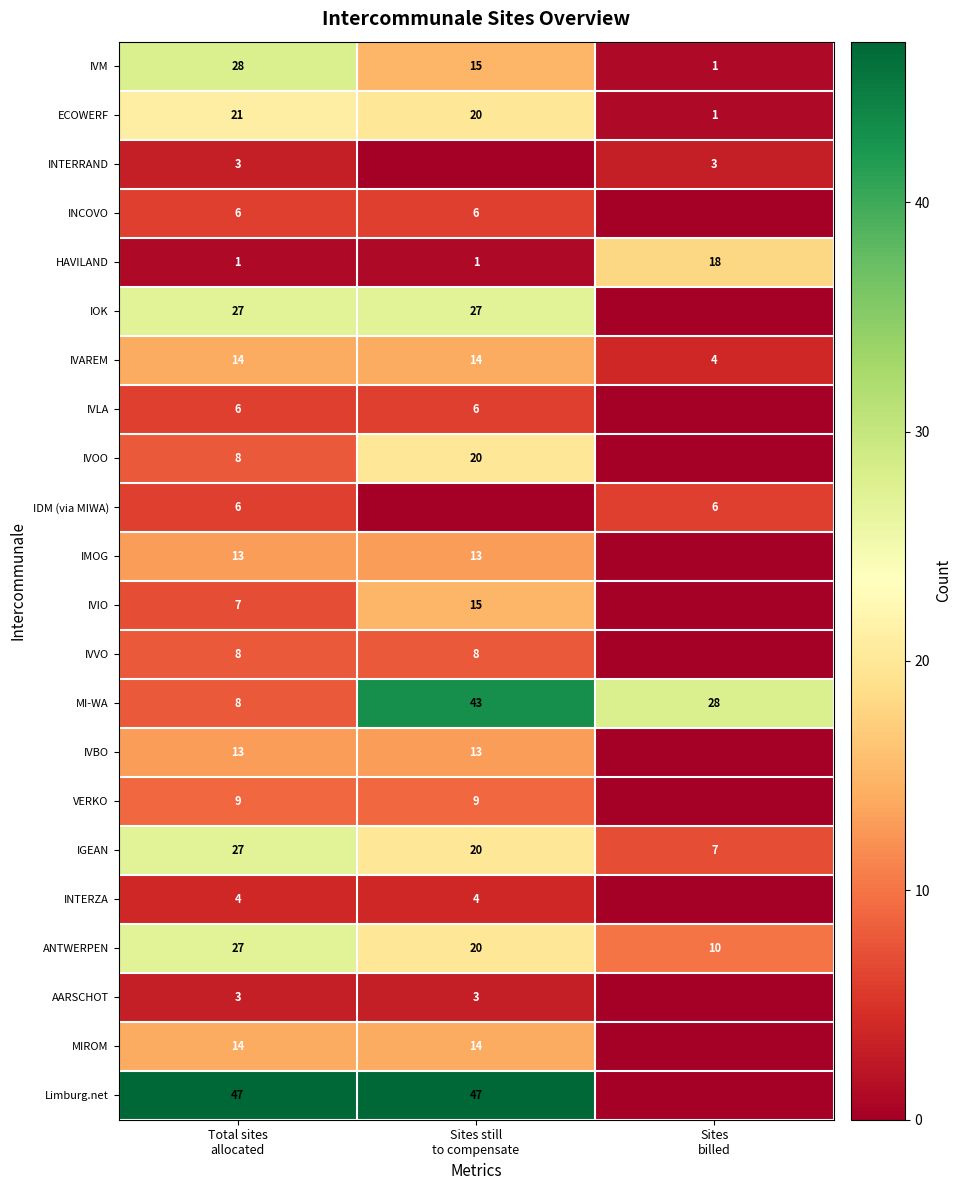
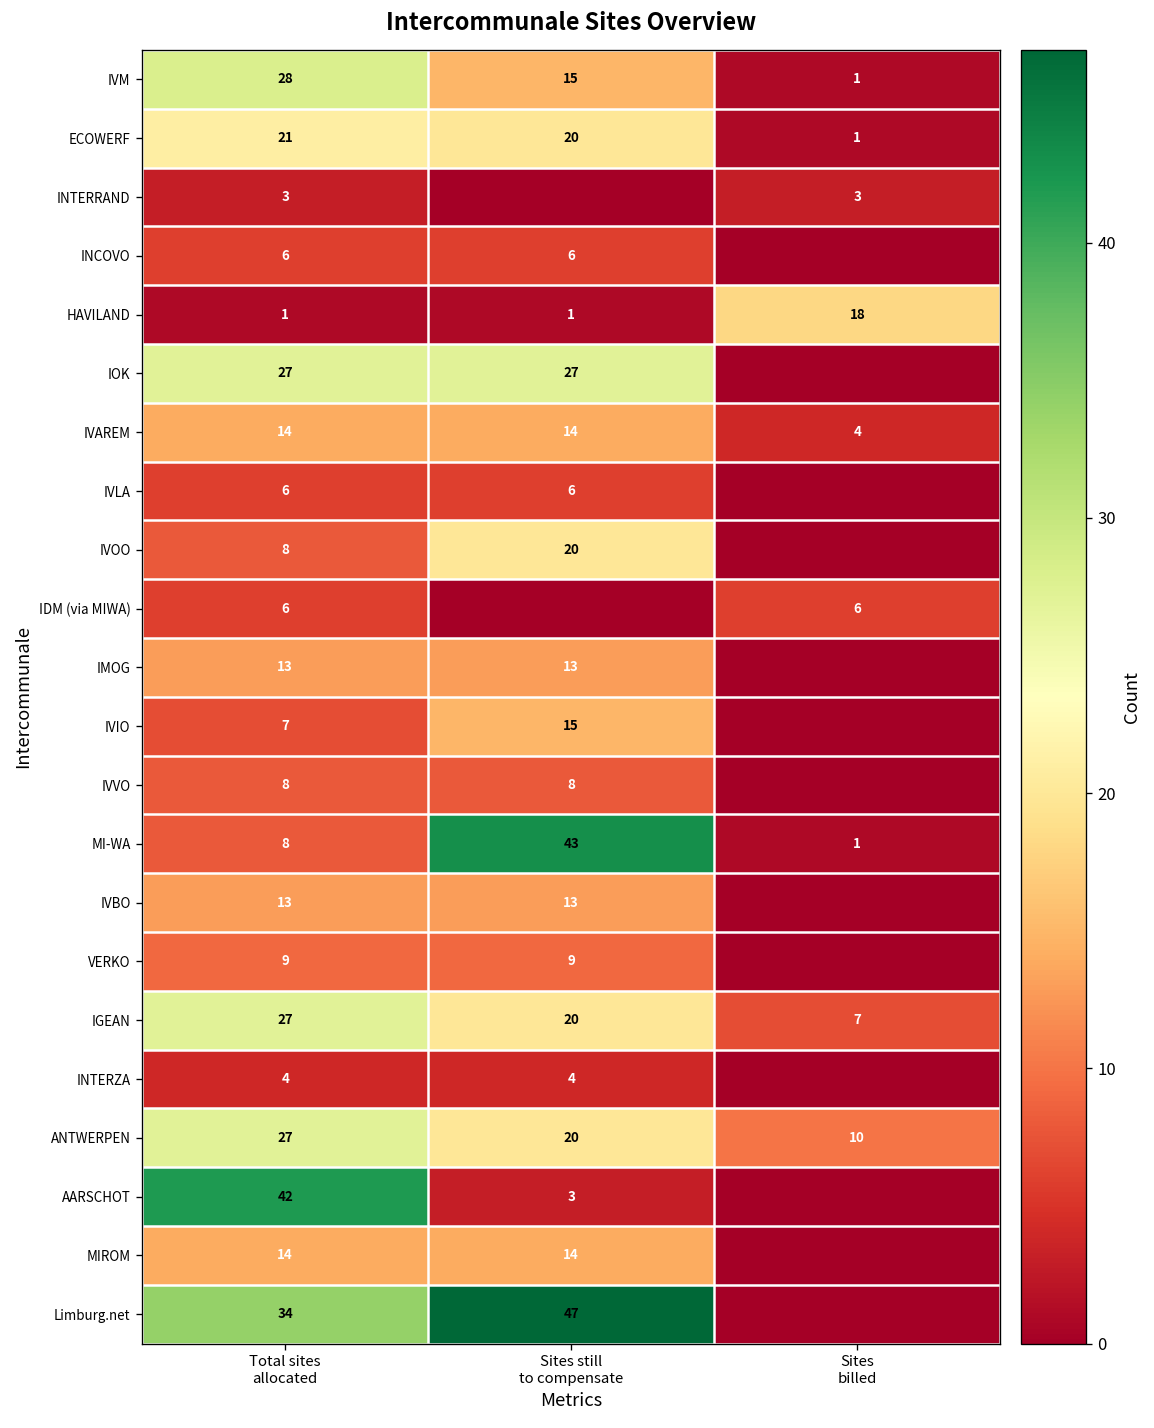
  {
    "IVM": {
      "Total sites allocated": 28,
      "Sites still to compensate": 15,
      "Sites billed": 1
    },
    "ECOWERF": {
      "Total sites allocated": 21,
      "Sites still to compensate": 20,
      "Sites billed": 1
    },
    "INTERRAND": {
      "Total sites allocated": 3,
      "Sites billed": 3
    },
    "INCOVO": {
      "Total sites allocated": 6,
      "Sites still to compensate": 6
    },
    "HAVILAND": {
      "Total sites allocated": 1,
      "Sites still to compensate": 1,
      "Sites billed": 18
    },
    "IOK": {
      "Total sites allocated": 27,
      "Sites still to compensate": 27
    },
    "IVAREM": {
      "Total sites allocated": 14,
      "Sites still to compensate": 14,
      "Sites billed": 4
    },
    "IVLA": {
      "Total sites allocated": 6,
      "Sites still to compensate": 6
    },
    "IVOO": {
      "Total sites allocated": 8,
      "Sites still to compensate": 20
    },
    "IDM (via MIWA)": {
      "Total sites allocated": 6,
      "Sites billed": 6
    },
    "IMOG": {
      "Total sites allocated": 13,
      "Sites still to compensate": 13
    },
    "IVIO": {
      "Total sites allocated": 7,
      "Sites still to compensate": 15
    },
    "IVVO": {
      "Total sites allocated": 8,
      "Sites still to compensate": 8
    },
    "MI-WA": {
      "Total sites allocated": 8,
      "Sites still to compensate": 43,
-     "Sites billed": 28
+     "Sites billed": 1
    },
    "IVBO": {
      "Total sites allocated": 13,
      "Sites still to compensate": 13
    },
    "VERKO": {
      "Total sites allocated": 9,
      "Sites still to compensate": 9
    },
    "IGEAN": {
      "Total sites allocated": 27,
      "Sites still to compensate": 20,
      "Sites billed": 7
    },
    "INTERZA": {
      "Total sites allocated": 4,
      "Sites still to compensate": 4
    },
    "ANTWERPEN": {
      "Total sites allocated": 27,
      "Sites still to compensate": 20,
      "Sites billed": 10
    },
    "AARSCHOT": {
-     "Total sites allocated": 3,
+     "Total sites allocated": 42,
      "Sites still to compensate": 3
    },
    "MIROM": {
      "Total sites allocated": 14,
      "Sites still to compensate": 14
    },
    "Limburg.net": {
-     "Total sites allocated": 47,
+     "Total sites allocated": 34,
      "Sites still to compensate": 47
    }
  }
